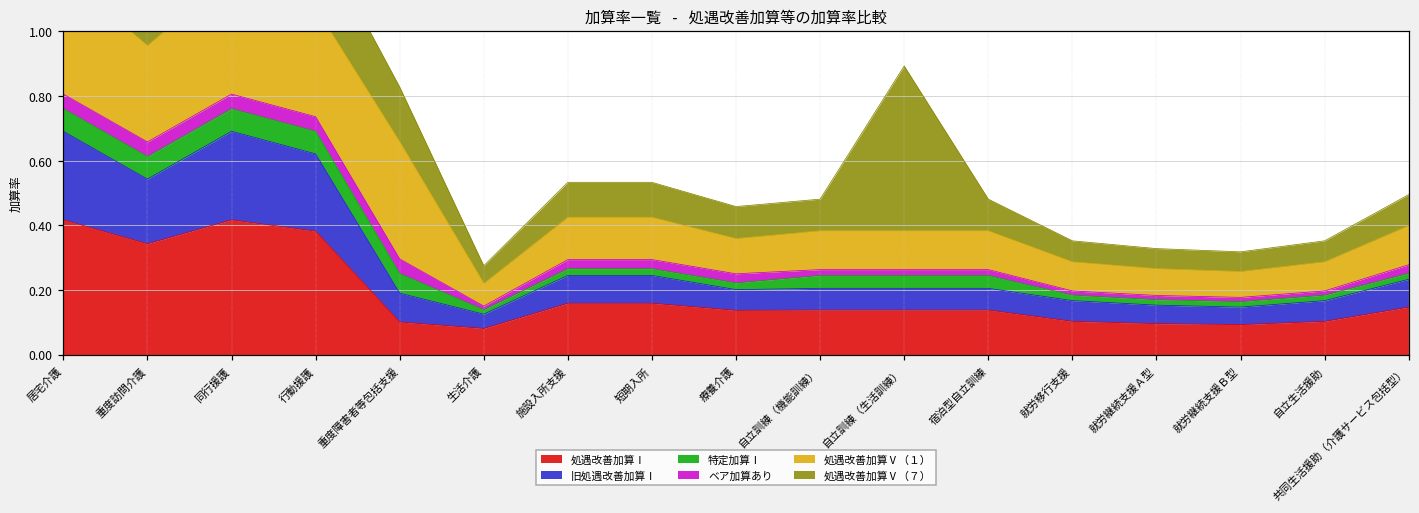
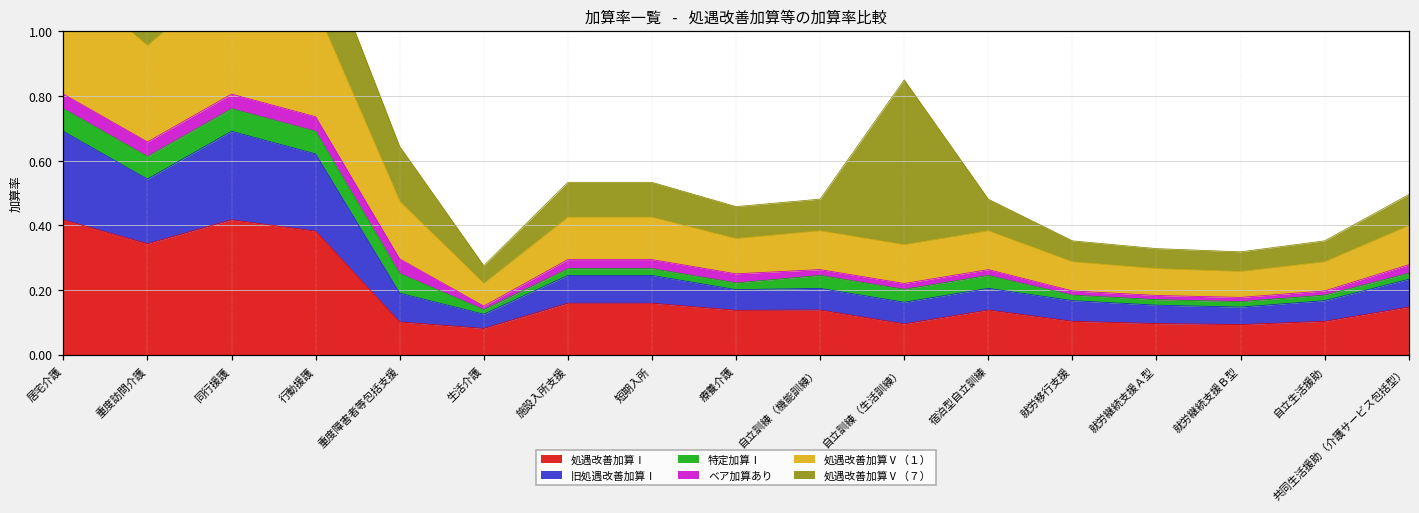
  {
    "処遇改善加算Ⅰ": {
      "居宅介護": 0.42,
      "重度訪問介護": 0.34,
      "同行援護": 0.42,
      "行動援護": 0.38,
      "重度障害者等包括支援": 0.10,
      "生活介護": 0.08,
      "施設入所支援": 0.16,
      "短期入所": 0.16,
      "療養介護": 0.14,
      "自立訓練（機能訓練）": 0.14,
-     "自立訓練（生活訓練）": 0.14,
+     "自立訓練（生活訓練）": 0.10,
      "宿泊型自立訓練": 0.14,
      "就労移行支援": 0.10,
      "就労継続支援Ａ型": 0.10,
      "就労継続支援Ｂ型": 0.09,
      "自立生活援助": 0.10,
      "共同生活援助（介護サービス包括型）": 0.15
    },
    "旧処遇改善加算Ⅰ": {
      "居宅介護": 0.27,
      "重度訪問介護": 0.20,
      "同行援護": 0.27,
      "行動援護": 0.24,
      "重度障害者等包括支援": 0.09,
      "生活介護": 0.04,
      "施設入所支援": 0.09,
      "短期入所": 0.09,
      "療養介護": 0.06,
      "自立訓練（機能訓練）": 0.07,
      "自立訓練（生活訓練）": 0.07,
      "宿泊型自立訓練": 0.07,
      "就労移行支援": 0.06,
      "就労継続支援Ａ型": 0.06,
      "就労継続支援Ｂ型": 0.05,
      "自立生活援助": 0.06,
      "共同生活援助（介護サービス包括型）": 0.09
    },
    "特定加算Ⅰ": {
      "居宅介護": 0.07,
      "重度訪問介護": 0.07,
      "同行援護": 0.07,
      "行動援護": 0.07,
      "重度障害者等包括支援": 0.06,
      "生活介護": 0.01,
      "施設入所支援": 0.02,
      "短期入所": 0.02,
      "療養介護": 0.02,
      "自立訓練（機能訓練）": 0.04,
      "自立訓練（生活訓練）": 0.04,
      "宿泊型自立訓練": 0.04,
      "就労移行支援": 0.02,
      "就労継続支援Ａ型": 0.02,
      "就労継続支援Ｂ型": 0.02,
      "自立生活援助": 0.02,
      "共同生活援助（介護サービス包括型）": 0.02
    },
    "ベア加算あり": {
      "居宅介護": 0.05,
      "重度訪問介護": 0.05,
      "同行援護": 0.05,
      "行動援護": 0.05,
      "重度障害者等包括支援": 0.04,
      "生活介護": 0.01,
      "施設入所支援": 0.03,
      "短期入所": 0.03,
      "療養介護": 0.03,
      "自立訓練（機能訓練）": 0.02,
      "自立訓練（生活訓練）": 0.02,
      "宿泊型自立訓練": 0.02,
      "就労移行支援": 0.01,
      "就労継続支援Ａ型": 0.01,
      "就労継続支援Ｂ型": 0.01,
      "自立生活援助": 0.01,
      "共同生活援助（介護サービス包括型）": 0.03
    },
    "処遇改善加算Ⅴ（１）": {
      "重度訪問介護": 0.30,
-     "重度障害者等包括支援": 0.36,
+     "重度障害者等包括支援": 0.18,
      "生活介護": 0.07,
      "施設入所支援": 0.13,
      "短期入所": 0.13,
      "療養介護": 0.11,
      "自立訓練（機能訓練）": 0.12,
      "自立訓練（生活訓練）": 0.12,
      "宿泊型自立訓練": 0.12,
      "就労移行支援": 0.09,
      "就労継続支援Ａ型": 0.08,
      "就労継続支援Ｂ型": 0.08,
      "自立生活援助": 0.09,
      "共同生活援助（介護サービス包括型）": 0.12
    },
    "処遇改善加算Ⅴ（７）": {
      "重度障害者等包括支援": 0.17,
      "生活介護": 0.05,
      "施設入所支援": 0.11,
      "短期入所": 0.11,
      "療養介護": 0.10,
      "自立訓練（機能訓練）": 0.10,
      "自立訓練（生活訓練）": 0.51,
      "宿泊型自立訓練": 0.10,
      "就労移行支援": 0.07,
      "就労継続支援Ａ型": 0.06,
      "就労継続支援Ｂ型": 0.06,
      "自立生活援助": 0.07,
      "共同生活援助（介護サービス包括型）": 0.10
    }
  }
